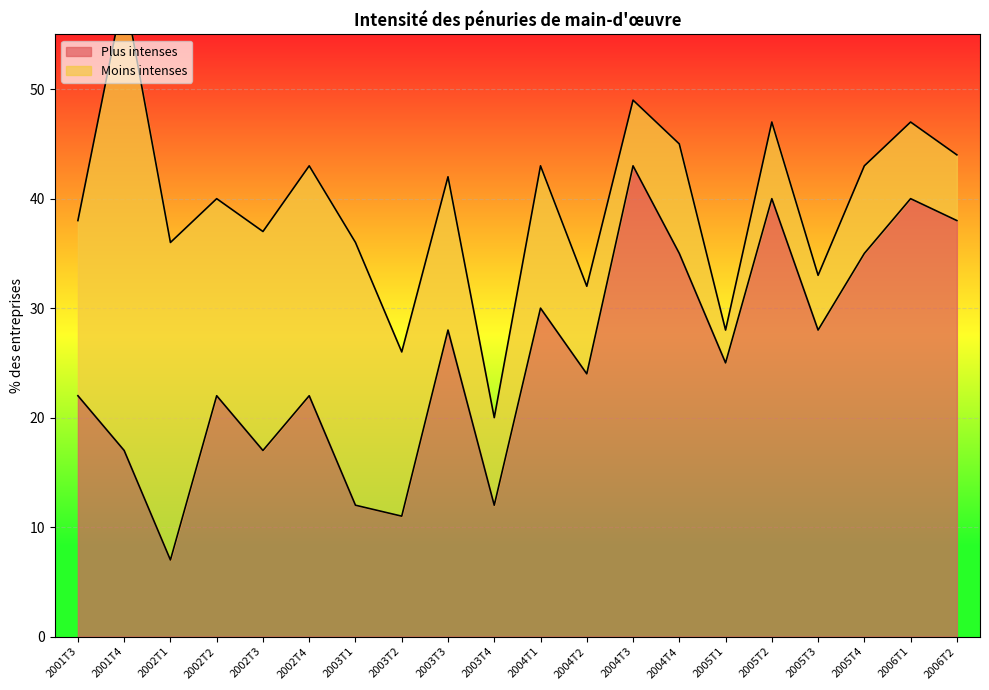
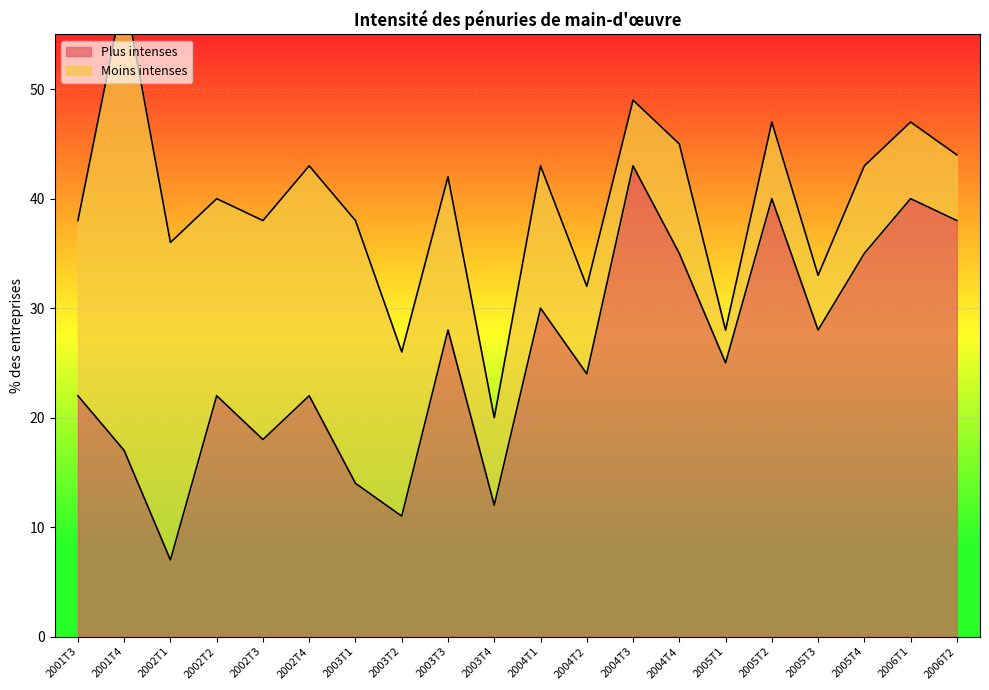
  {
    "Plus intenses": {
      "2001T3": 22,
      "2001T4": 17,
      "2002T1": 7,
      "2002T2": 22,
-     "2002T3": 17,
+     "2002T3": 18,
      "2002T4": 22,
-     "2003T1": 12,
+     "2003T1": 14,
      "2003T2": 11,
      "2003T3": 28,
      "2003T4": 12,
      "2004T1": 30,
      "2004T2": 24,
      "2004T3": 43,
      "2004T4": 35,
      "2005T1": 25,
      "2005T2": 40,
      "2005T3": 28,
      "2005T4": 35,
      "2006T1": 40,
      "2006T2": 38
    },
    "Moins intenses": {
      "2001T3": 16,
      "2002T1": 29,
      "2002T2": 18,
      "2002T3": 20,
      "2002T4": 21,
      "2003T1": 24,
      "2003T2": 15,
      "2003T3": 14,
      "2003T4": 8,
      "2004T1": 13,
      "2004T2": 8,
      "2004T3": 6,
      "2004T4": 10,
      "2005T1": 3,
      "2005T2": 7,
      "2005T3": 5,
      "2005T4": 8,
      "2006T1": 7,
      "2006T2": 6
    }
  }
